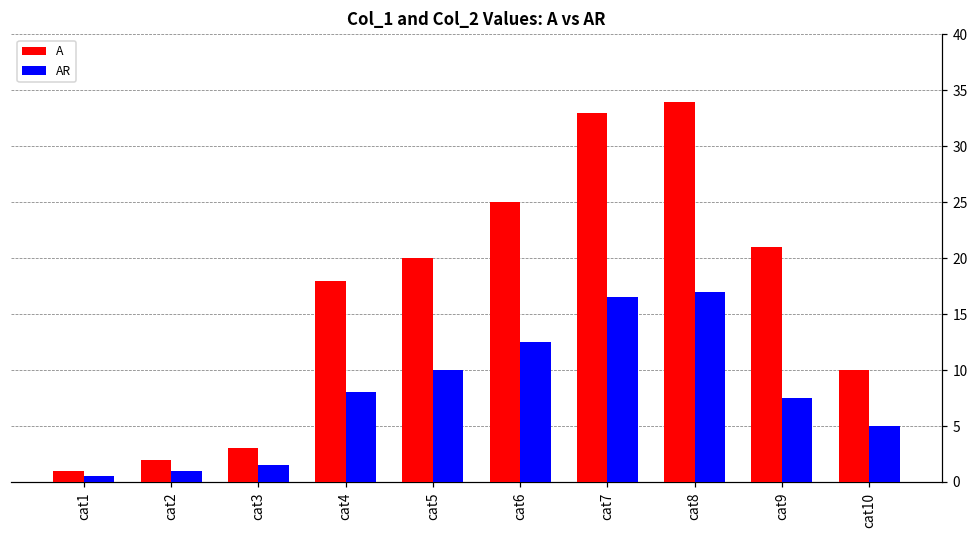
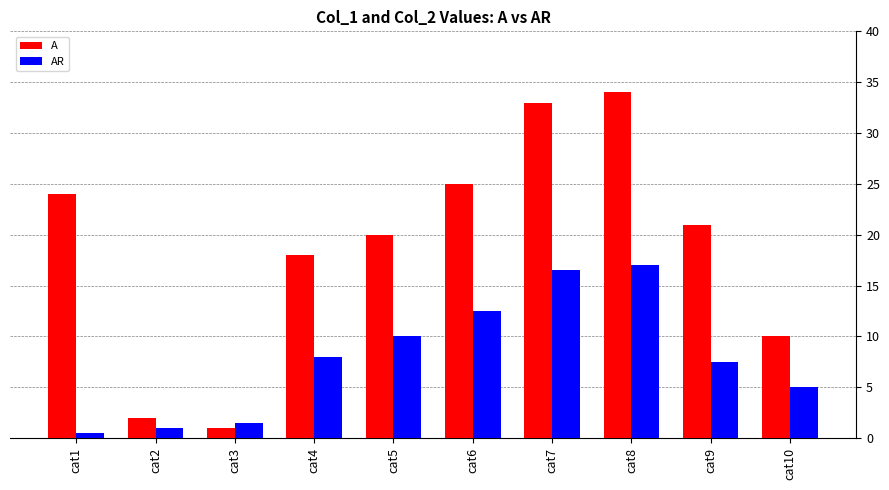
  {
    "A": {
-     "cat1": 1,
+     "cat1": 24,
      "cat2": 2,
-     "cat3": 3,
+     "cat3": 1,
      "cat4": 18,
      "cat5": 20,
      "cat6": 25,
      "cat7": 33,
      "cat8": 34,
      "cat9": 21,
      "cat10": 10
    },
    "AR": {
      "cat1": 0.5,
      "cat2": 1,
      "cat3": 1.5,
      "cat4": 8,
      "cat5": 10,
      "cat6": 12.5,
      "cat7": 16.5,
      "cat8": 17,
      "cat9": 7.5,
      "cat10": 5
    }
  }
